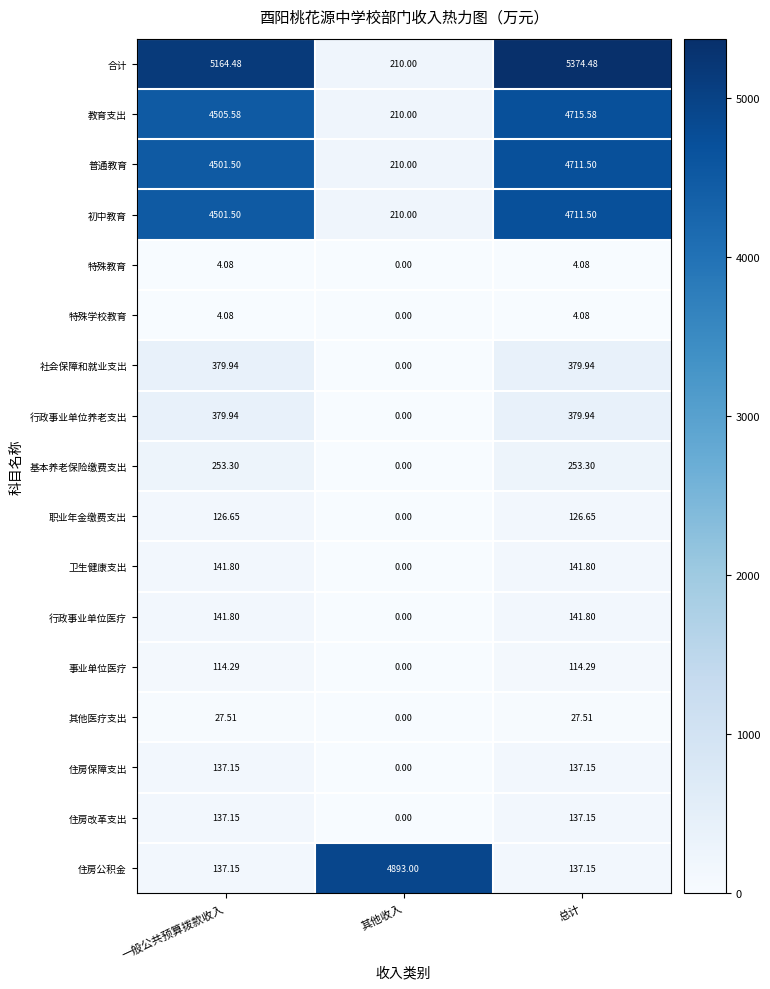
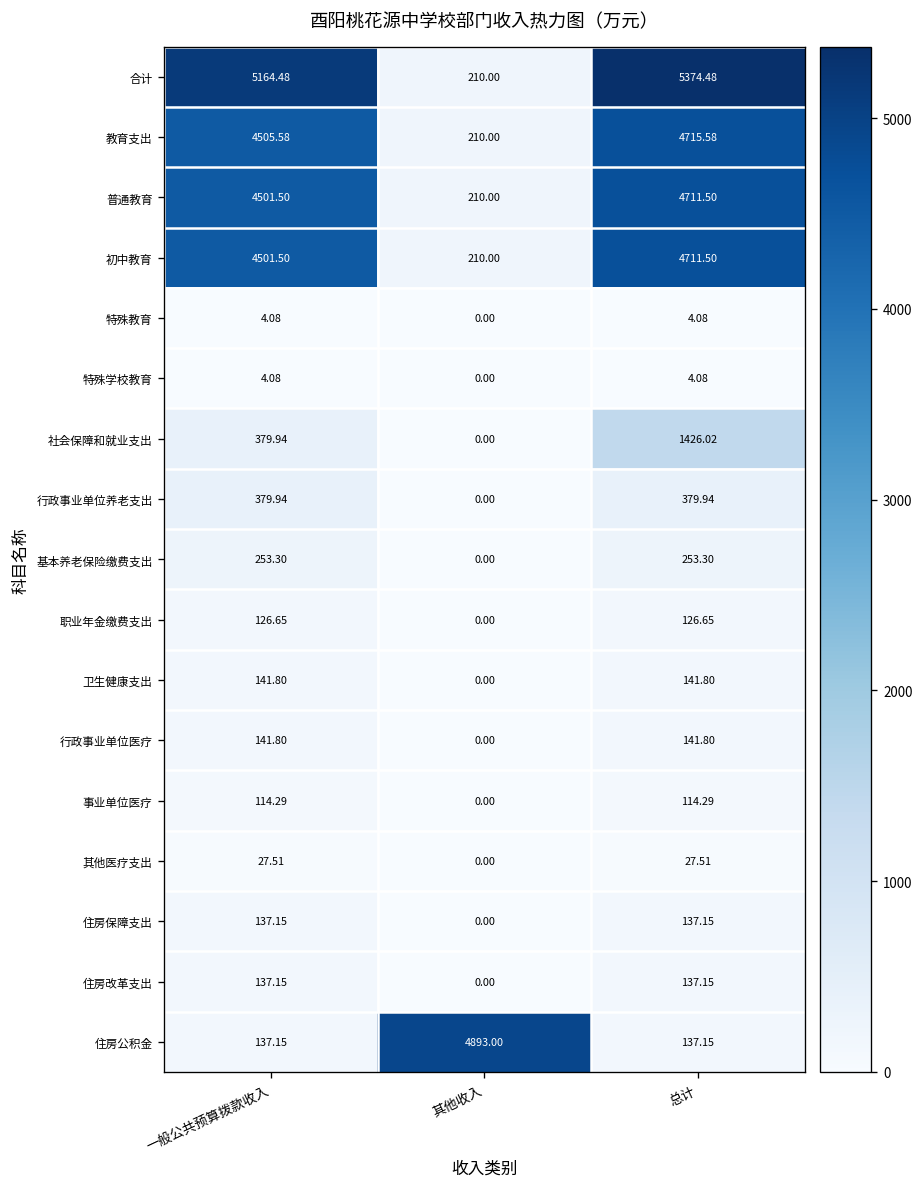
  {
    "合计": {
      "一般公共预算拨款收入": 5164.48,
      "其他收入": 210.00,
      "总计": 5374.48
    },
    "教育支出": {
      "一般公共预算拨款收入": 4505.58,
      "其他收入": 210.00,
      "总计": 4715.58
    },
    "普通教育": {
      "一般公共预算拨款收入": 4501.50,
      "其他收入": 210.00,
      "总计": 4711.50
    },
    "初中教育": {
      "一般公共预算拨款收入": 4501.50,
      "其他收入": 210.00,
      "总计": 4711.50
    },
    "特殊教育": {
      "一般公共预算拨款收入": 4.08,
      "其他收入": 0.00,
      "总计": 4.08
    },
    "特殊学校教育": {
      "一般公共预算拨款收入": 4.08,
      "其他收入": 0.00,
      "总计": 4.08
    },
    "社会保障和就业支出": {
      "一般公共预算拨款收入": 379.94,
      "其他收入": 0.00,
-     "总计": 379.94
+     "总计": 1426.02
    },
    "行政事业单位养老支出": {
      "一般公共预算拨款收入": 379.94,
      "其他收入": 0.00,
      "总计": 379.94
    },
    "基本养老保险缴费支出": {
      "一般公共预算拨款收入": 253.30,
      "其他收入": 0.00,
      "总计": 253.30
    },
    "职业年金缴费支出": {
      "一般公共预算拨款收入": 126.65,
      "其他收入": 0.00,
      "总计": 126.65
    },
    "卫生健康支出": {
      "一般公共预算拨款收入": 141.80,
      "其他收入": 0.00,
      "总计": 141.80
    },
    "行政事业单位医疗": {
      "一般公共预算拨款收入": 141.80,
      "其他收入": 0.00,
      "总计": 141.80
    },
    "事业单位医疗": {
      "一般公共预算拨款收入": 114.29,
      "其他收入": 0.00,
      "总计": 114.29
    },
    "其他医疗支出": {
      "一般公共预算拨款收入": 27.51,
      "其他收入": 0.00,
      "总计": 27.51
    },
    "住房保障支出": {
      "一般公共预算拨款收入": 137.15,
      "其他收入": 0.00,
      "总计": 137.15
    },
    "住房改革支出": {
      "一般公共预算拨款收入": 137.15,
      "其他收入": 0.00,
      "总计": 137.15
    },
    "住房公积金": {
      "一般公共预算拨款收入": 137.15,
      "其他收入": 4893.00,
      "总计": 137.15
    }
  }
